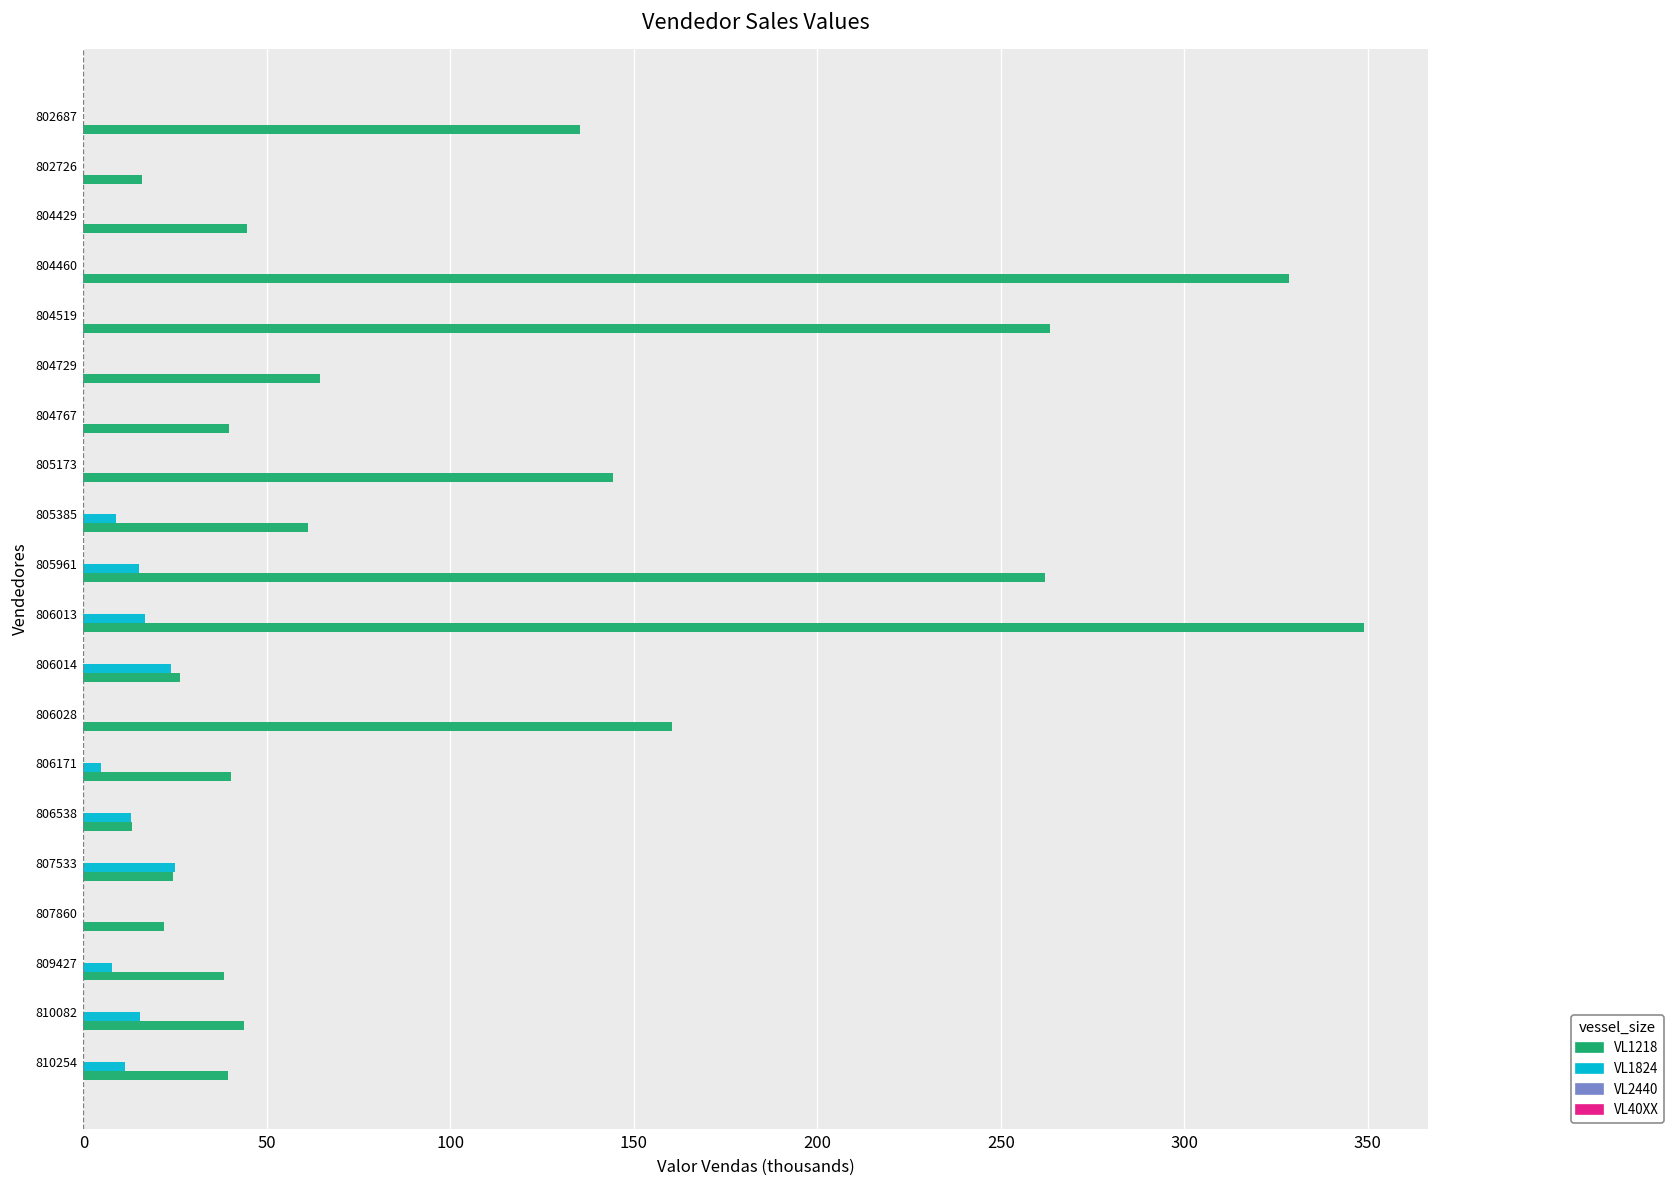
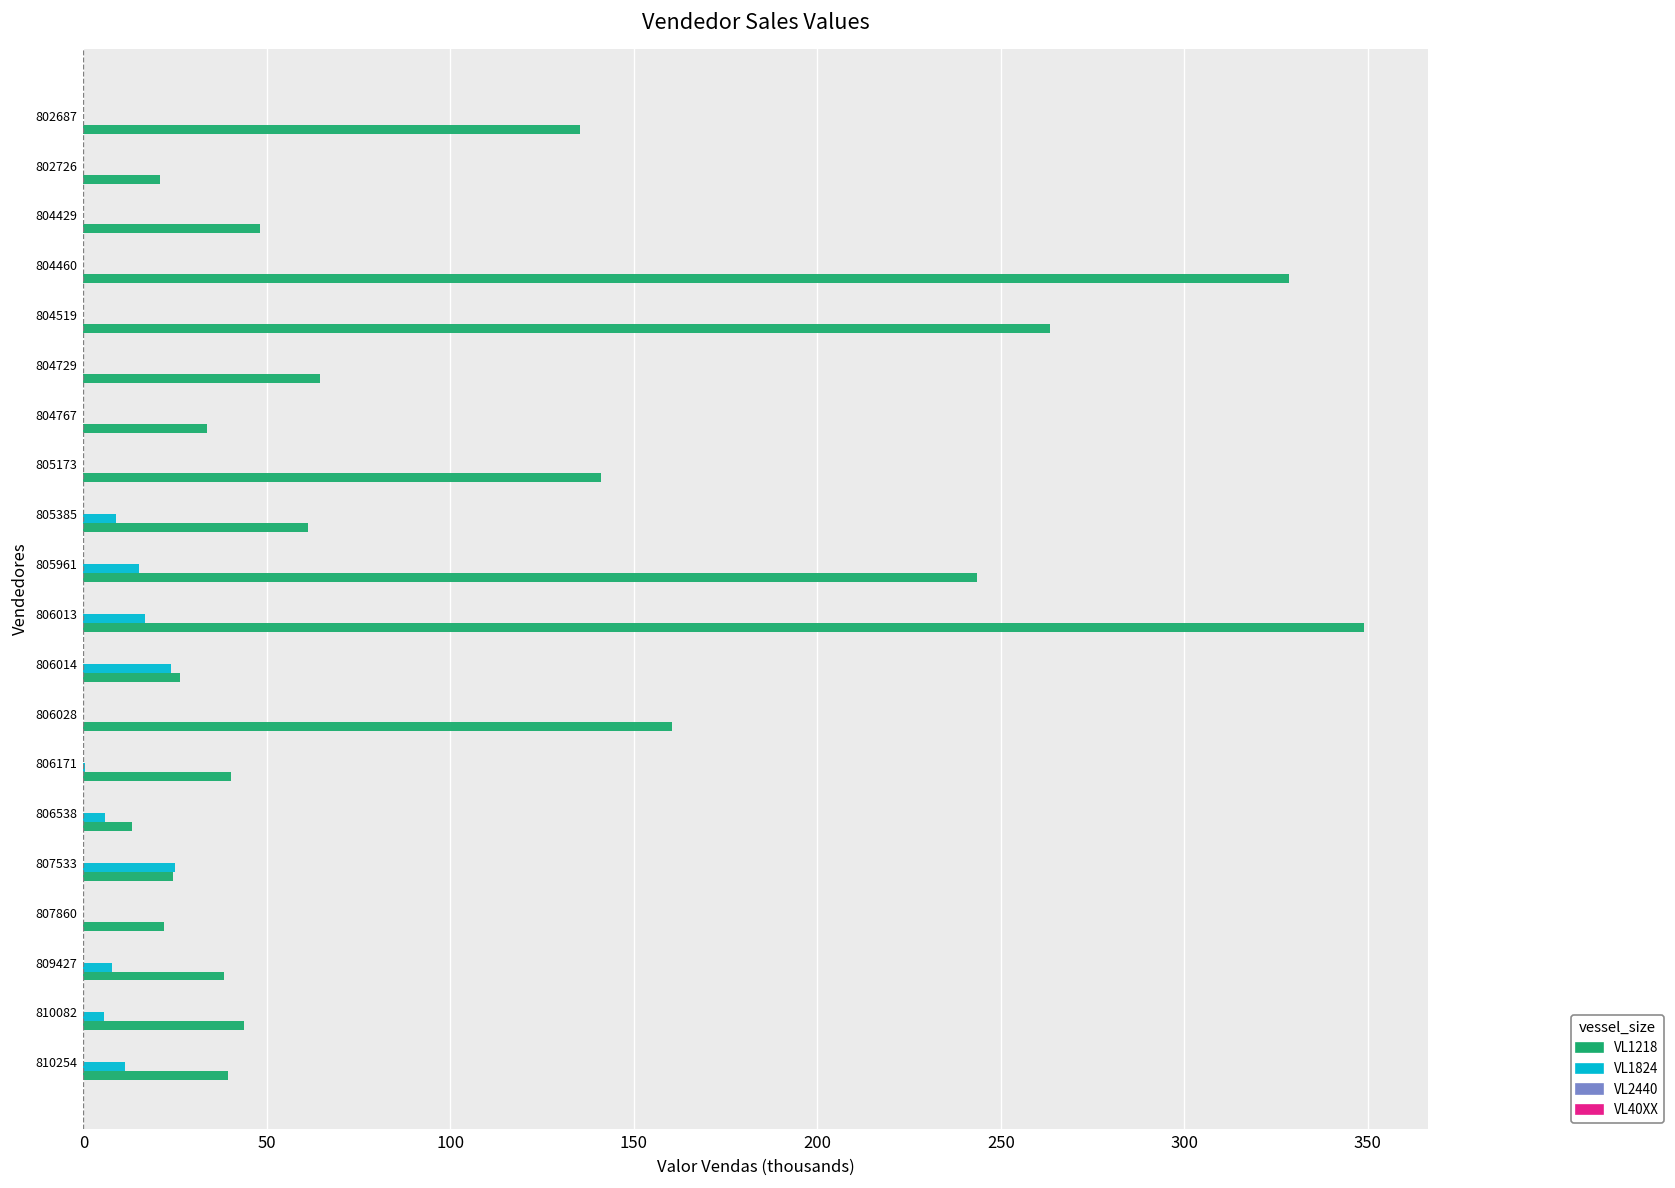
  {
    "VL1218": {
      "802687": 135,
-     "802726": 16,
-     "804429": 45,
+     "802726": 21,
+     "804429": 48,
      "804460": 329,
      "804519": 263,
      "804729": 64,
-     "804767": 40,
-     "805173": 144,
+     "804767": 34,
+     "805173": 141,
      "805385": 61,
-     "805961": 262,
+     "805961": 243,
      "806013": 349,
      "806014": 26,
      "806028": 160,
      "806171": 40,
      "806538": 13,
      "807533": 24,
      "807860": 22,
      "809427": 38,
      "810082": 44,
      "810254": 39
    },
    "VL1824": {
      "802687": 0,
      "802726": 0,
      "804429": 0,
      "804460": 0,
      "804519": 0,
      "804729": 0,
      "804767": 0,
      "805173": 0,
      "805385": 9,
      "805961": 15,
      "806013": 17,
      "806014": 24,
      "806028": 0,
-     "806171": 5,
-     "806538": 13,
+     "806171": 0,
+     "806538": 6,
      "807533": 25,
      "807860": 0,
      "809427": 8,
-     "810082": 15,
+     "810082": 6,
      "810254": 11
    },
    "VL2440": {
      "802687": 0,
      "802726": 0,
      "804429": 0,
      "804460": 0,
      "804519": 0,
      "804729": 0,
      "804767": 0,
      "805173": 0,
      "805385": 0,
      "805961": 0,
      "806013": 0,
      "806014": 0,
      "806028": 0,
      "806171": 0,
      "806538": 0,
      "807533": 0,
      "807860": 0,
      "809427": 0,
      "810082": 0,
      "810254": 0
    },
    "VL40XX": {
      "802687": 0,
      "802726": 0,
      "804429": 0,
      "804460": 0,
      "804519": 0,
      "804729": 0,
      "804767": 0,
      "805173": 0,
      "805385": 0,
      "805961": 0,
      "806013": 0,
      "806014": 0,
      "806028": 0,
      "806171": 0,
      "806538": 0,
      "807533": 0,
      "807860": 0,
      "809427": 0,
      "810082": 0,
      "810254": 0
    }
  }
